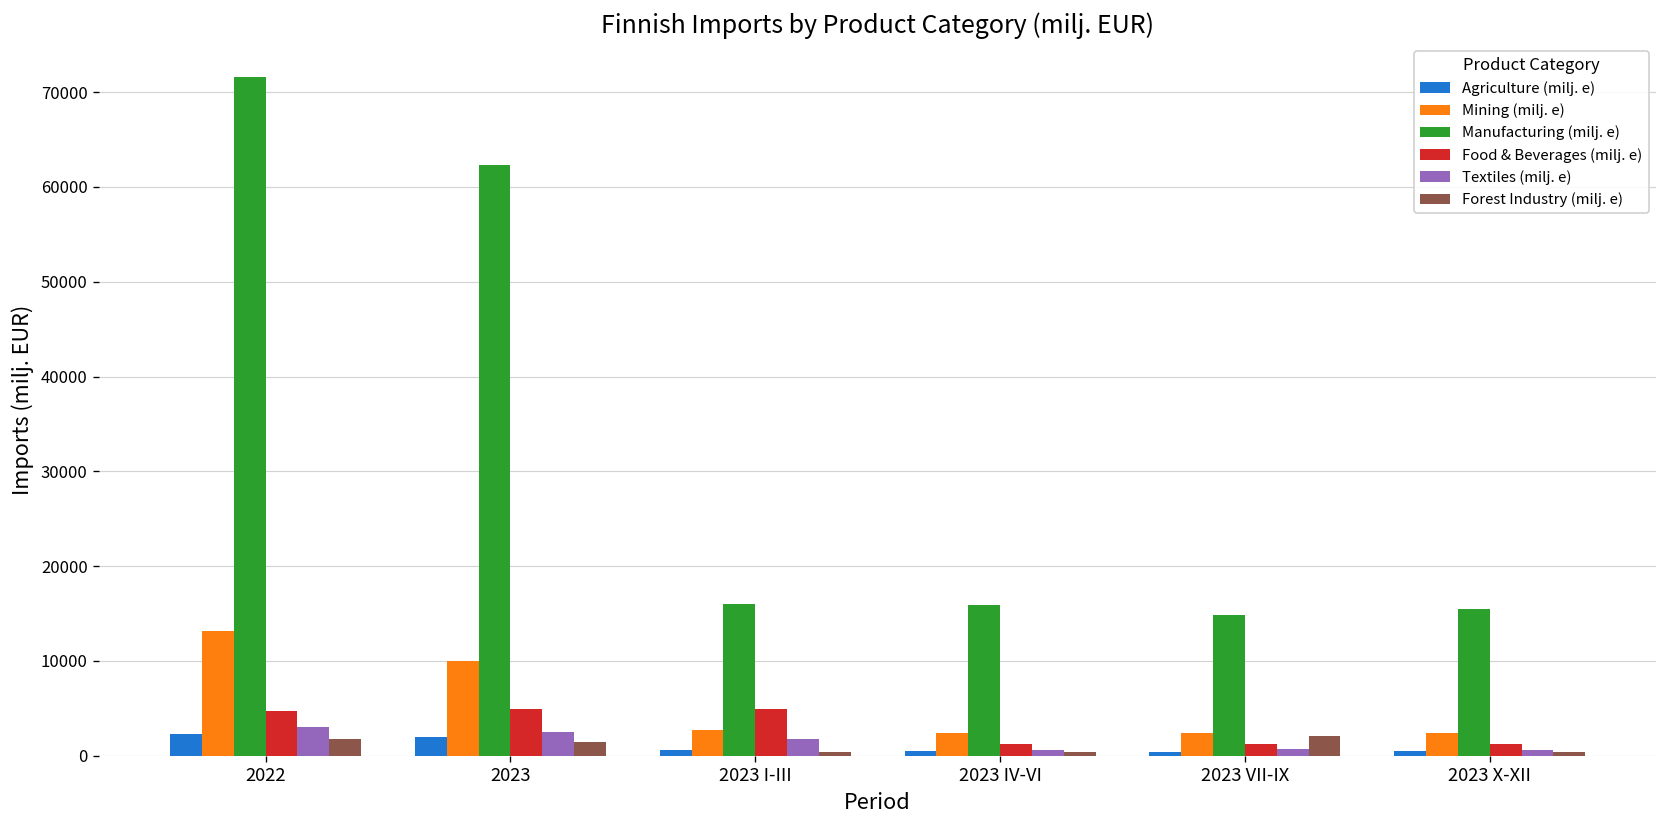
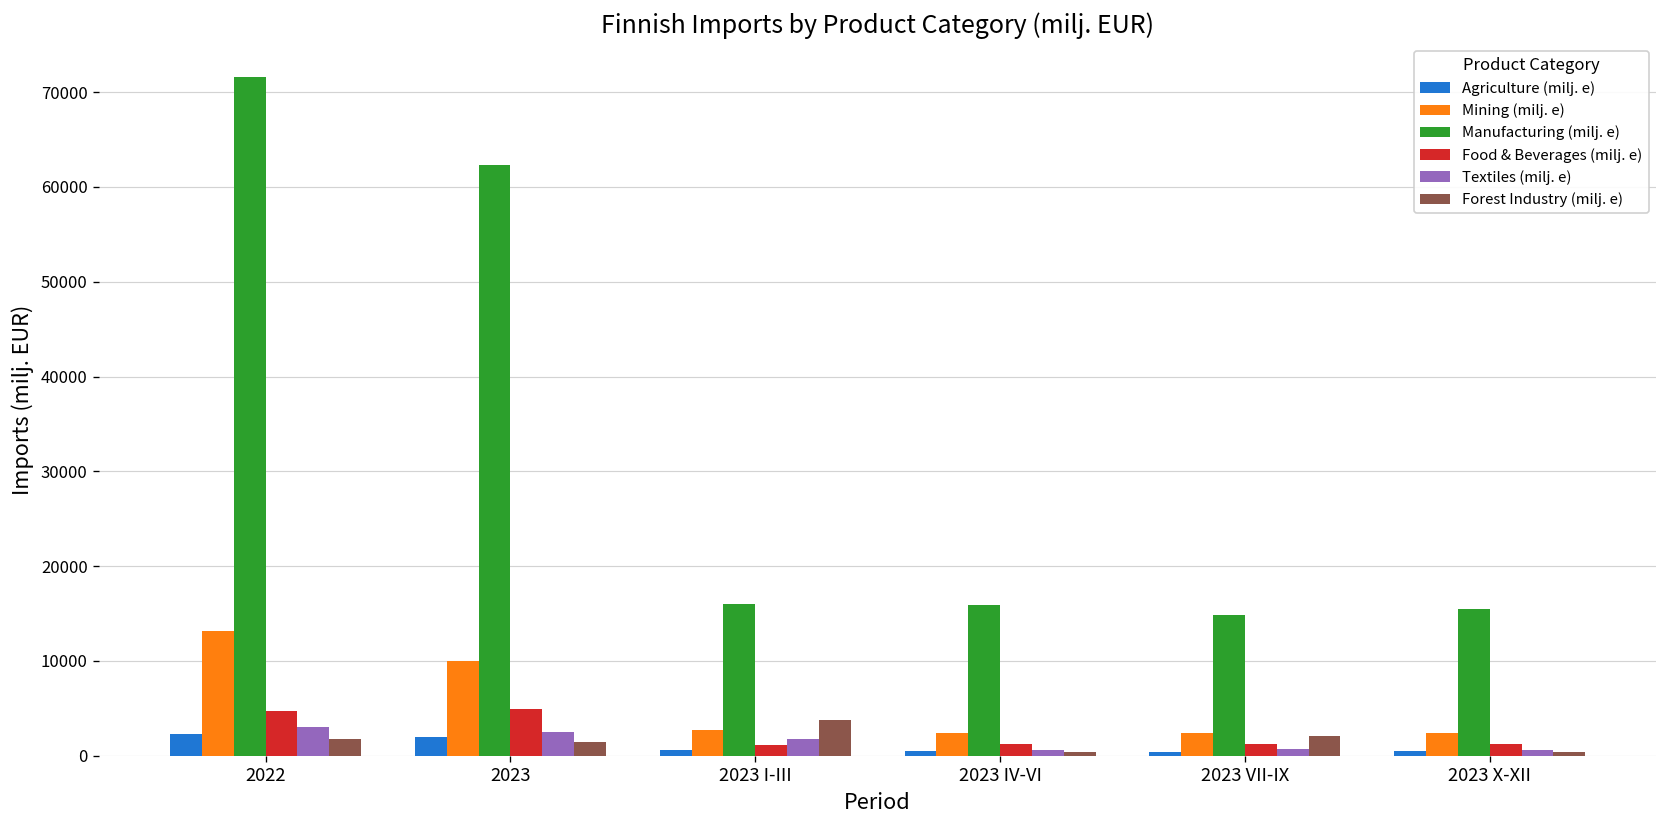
  {
    "Agriculture (milj. e)": {
      "2022": 2000,
      "2023": 2000,
      "2023 I-III": 1000,
      "2023 IV-VI": 1000,
      "2023 VII-IX": 0,
      "2023 X-XII": 0
    },
    "Mining (milj. e)": {
      "2022": 13000,
      "2023": 10000,
      "2023 I-III": 3000,
      "2023 IV-VI": 2000,
      "2023 VII-IX": 2000,
      "2023 X-XII": 2000
    },
    "Manufacturing (milj. e)": {
      "2022": 72000,
      "2023": 62000,
      "2023 I-III": 16000,
      "2023 IV-VI": 16000,
      "2023 VII-IX": 15000,
      "2023 X-XII": 15000
    },
    "Food & Beverages (milj. e)": {
      "2022": 5000,
      "2023": 5000,
-     "2023 I-III": 5000,
+     "2023 I-III": 1000,
      "2023 IV-VI": 1000,
      "2023 VII-IX": 1000,
      "2023 X-XII": 1000
    },
    "Textiles (milj. e)": {
      "2022": 3000,
      "2023": 3000,
      "2023 I-III": 2000,
      "2023 IV-VI": 1000,
      "2023 VII-IX": 1000,
      "2023 X-XII": 1000
    },
    "Forest Industry (milj. e)": {
      "2022": 2000,
      "2023": 1000,
-     "2023 I-III": 0,
+     "2023 I-III": 4000,
      "2023 IV-VI": 0,
      "2023 VII-IX": 2000,
      "2023 X-XII": 0
    }
  }
